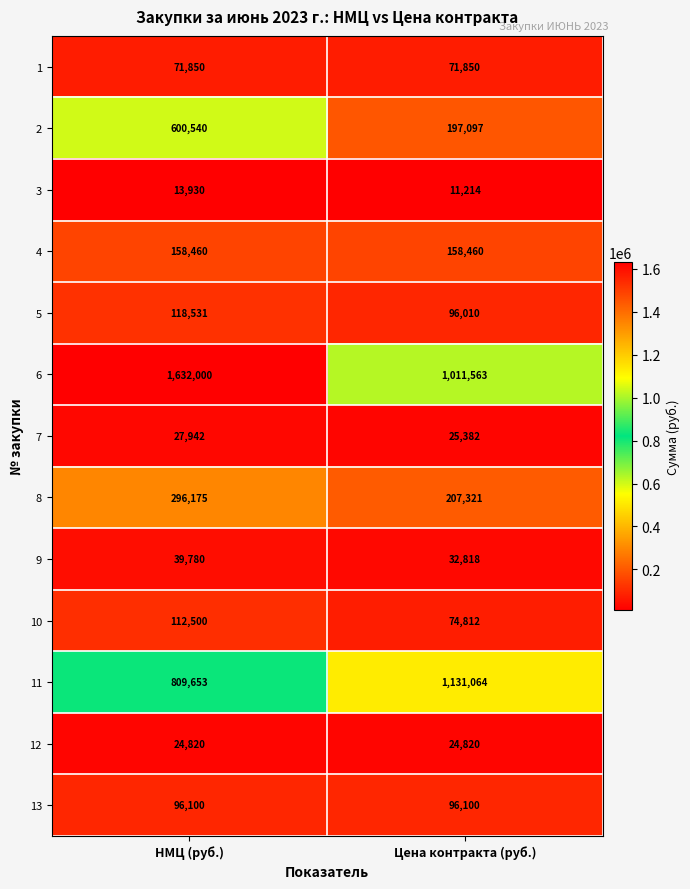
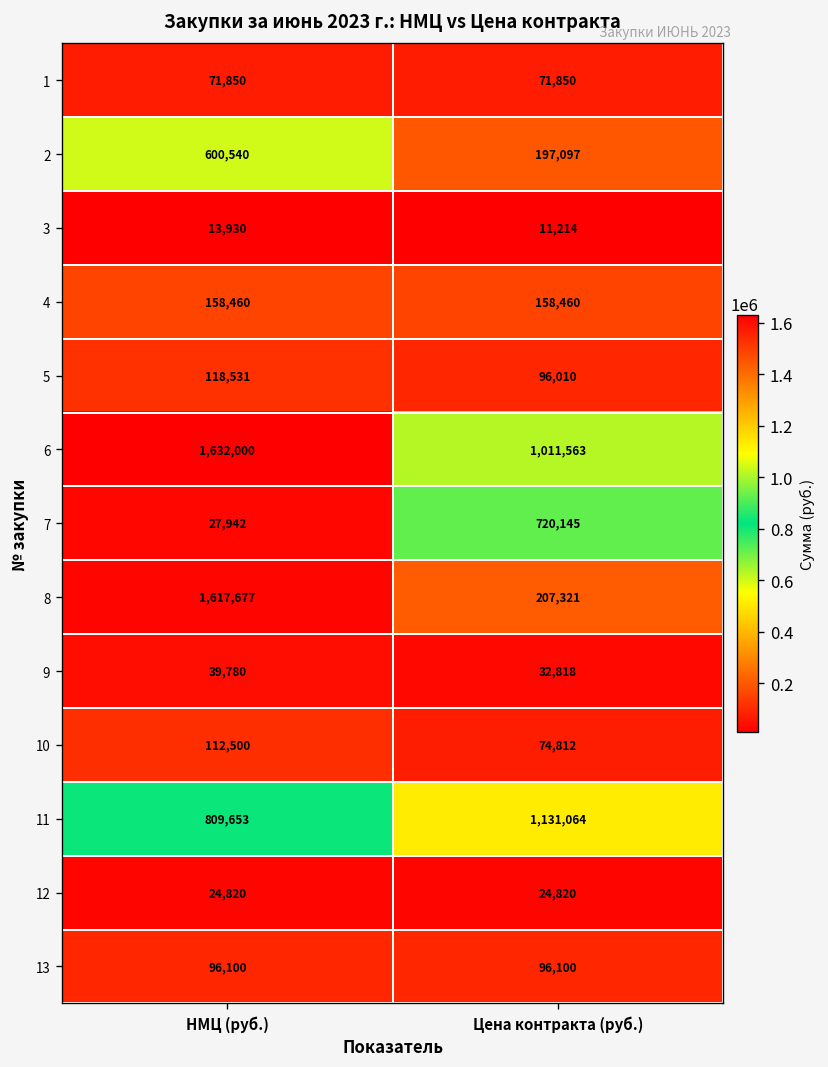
  {
    "1": {
      "НМЦ (руб.)": "71,850",
      "Цена контракта (руб.)": "71,850"
    },
    "2": {
      "НМЦ (руб.)": "600,540",
      "Цена контракта (руб.)": "197,097"
    },
    "3": {
      "НМЦ (руб.)": "13,930",
      "Цена контракта (руб.)": "11,214"
    },
    "4": {
      "НМЦ (руб.)": "158,460",
      "Цена контракта (руб.)": "158,460"
    },
    "5": {
      "НМЦ (руб.)": "118,531",
      "Цена контракта (руб.)": "96,010"
    },
    "6": {
      "НМЦ (руб.)": "1,632,000",
      "Цена контракта (руб.)": "1,011,563"
    },
    "7": {
      "НМЦ (руб.)": "27,942",
-     "Цена контракта (руб.)": "25,382"
+     "Цена контракта (руб.)": "720,145"
    },
    "8": {
-     "НМЦ (руб.)": "296,175",
+     "НМЦ (руб.)": "1,617,677",
      "Цена контракта (руб.)": "207,321"
    },
    "9": {
      "НМЦ (руб.)": "39,780",
      "Цена контракта (руб.)": "32,818"
    },
    "10": {
      "НМЦ (руб.)": "112,500",
      "Цена контракта (руб.)": "74,812"
    },
    "11": {
      "НМЦ (руб.)": "809,653",
      "Цена контракта (руб.)": "1,131,064"
    },
    "12": {
      "НМЦ (руб.)": "24,820",
      "Цена контракта (руб.)": "24,820"
    },
    "13": {
      "НМЦ (руб.)": "96,100",
      "Цена контракта (руб.)": "96,100"
    }
  }
